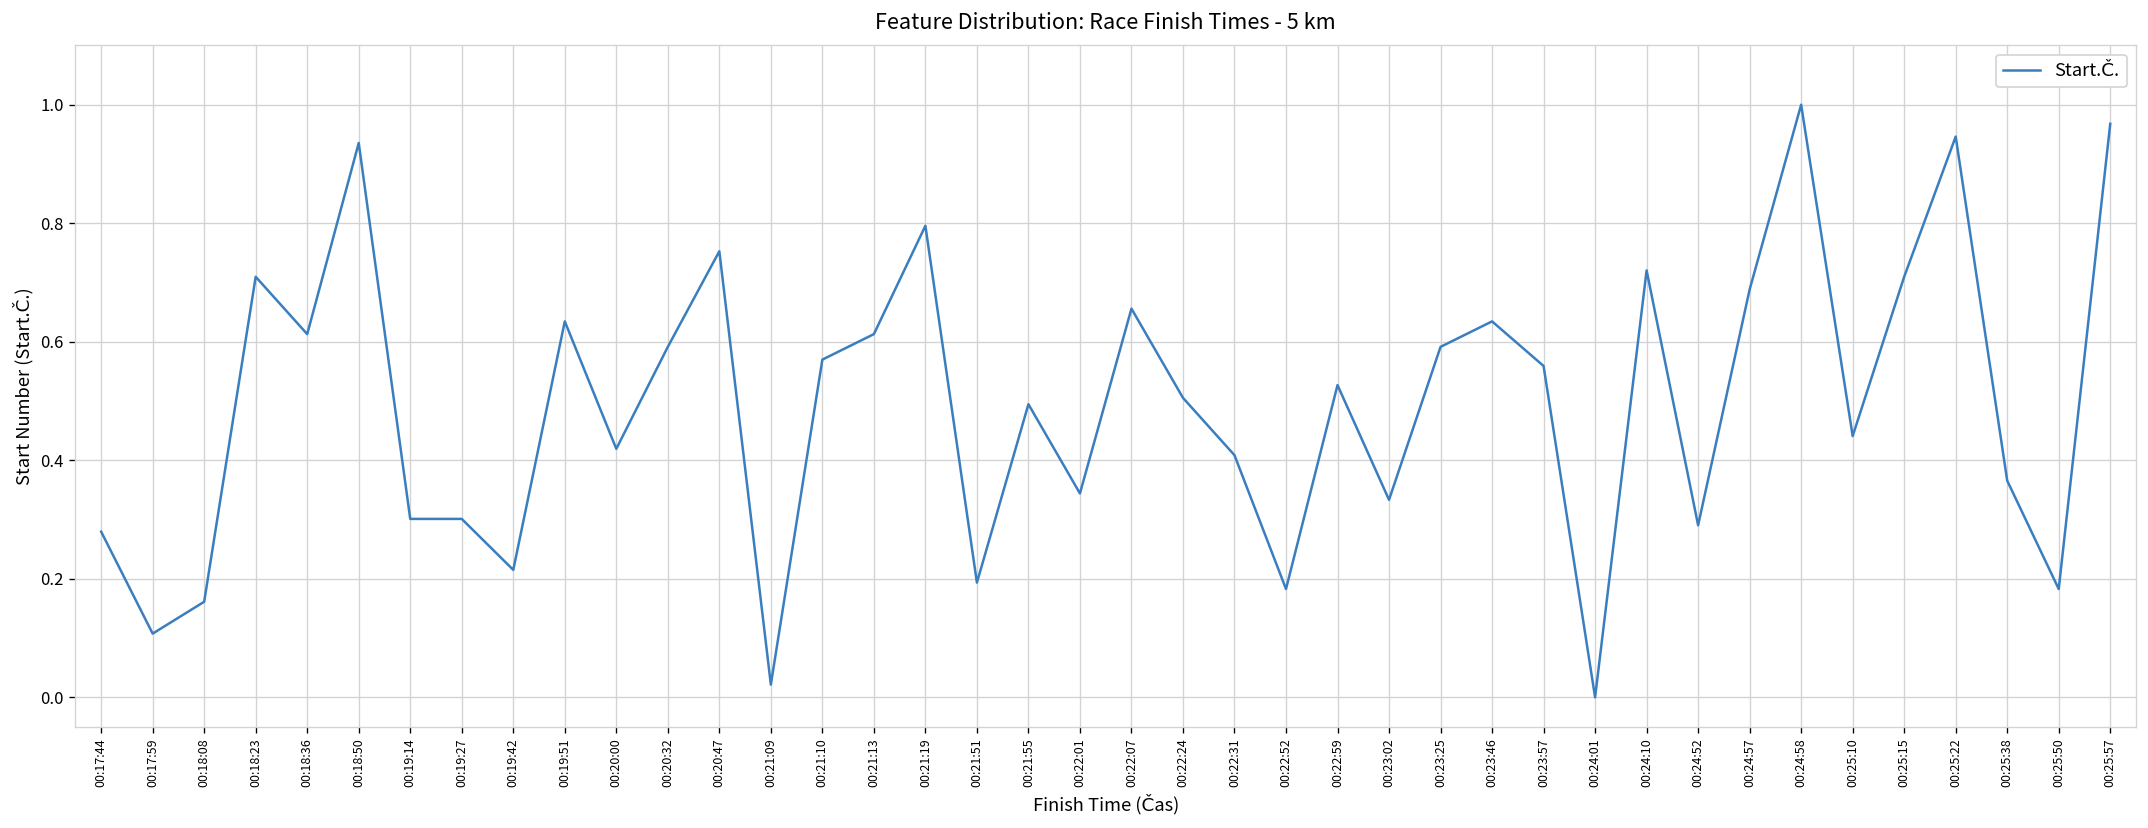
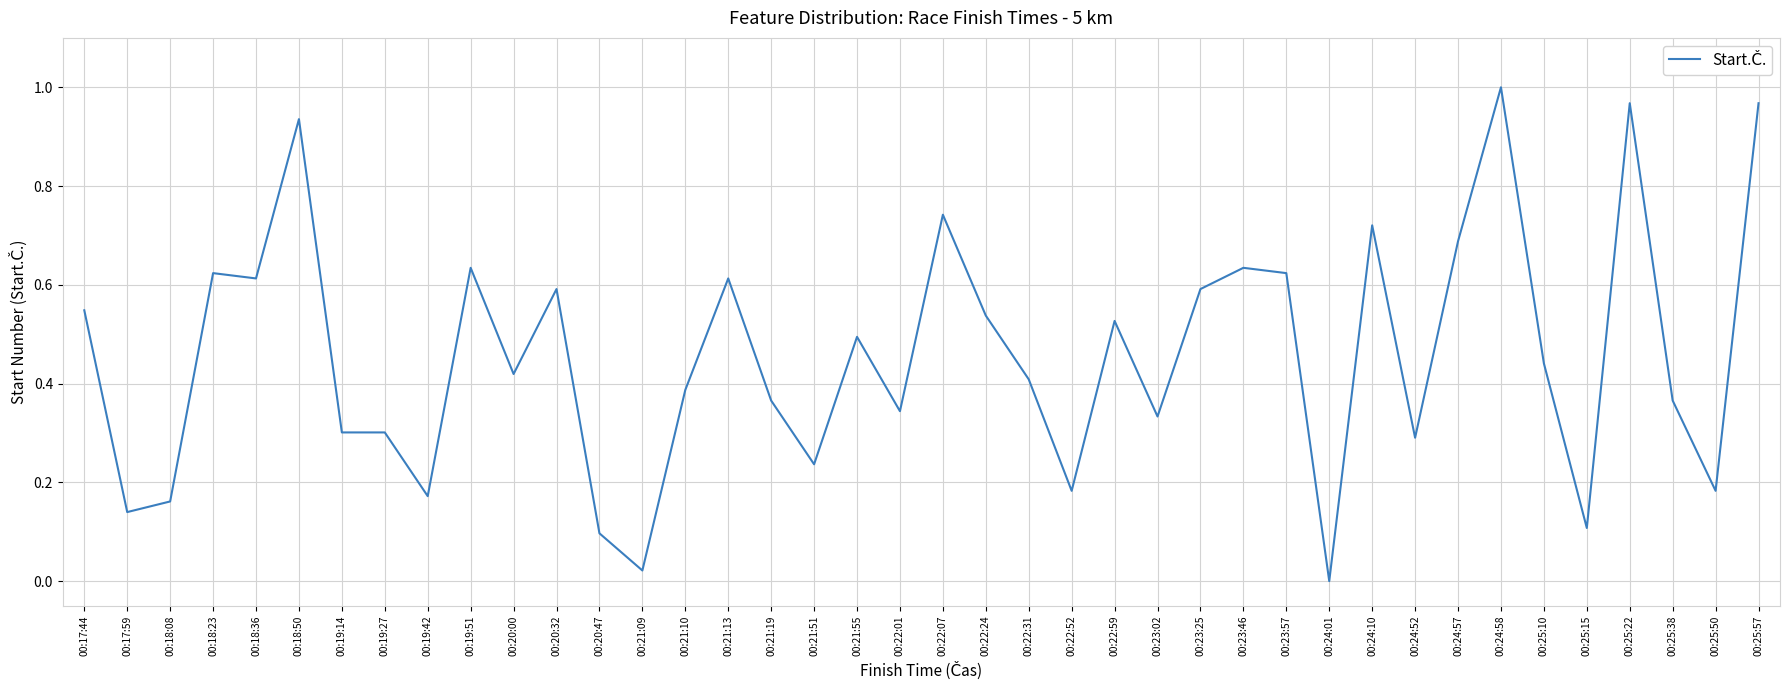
  {
-   "00:17:44": 0.28,
-   "00:17:59": 0.11,
+   "00:17:44": 0.55,
+   "00:17:59": 0.14,
    "00:18:08": 0.16,
-   "00:18:23": 0.71,
+   "00:18:23": 0.62,
    "00:18:36": 0.61,
    "00:18:50": 0.94,
    "00:19:14": 0.30,
    "00:19:27": 0.30,
-   "00:19:42": 0.22,
+   "00:19:42": 0.17,
    "00:19:51": 0.63,
    "00:20:00": 0.42,
    "00:20:32": 0.59,
-   "00:20:47": 0.75,
+   "00:20:47": 0.10,
    "00:21:09": 0.02,
-   "00:21:10": 0.57,
+   "00:21:10": 0.39,
    "00:21:13": 0.61,
-   "00:21:19": 0.80,
-   "00:21:51": 0.19,
+   "00:21:19": 0.37,
+   "00:21:51": 0.24,
    "00:21:55": 0.49,
    "00:22:01": 0.34,
-   "00:22:07": 0.66,
-   "00:22:24": 0.51,
+   "00:22:07": 0.74,
+   "00:22:24": 0.54,
    "00:22:31": 0.41,
    "00:22:52": 0.18,
    "00:22:59": 0.53,
    "00:23:02": 0.33,
    "00:23:25": 0.59,
    "00:23:46": 0.63,
-   "00:23:57": 0.56,
+   "00:23:57": 0.62,
    "00:24:01": 0.00,
    "00:24:10": 0.72,
    "00:24:52": 0.29,
    "00:24:57": 0.69,
    "00:24:58": 1.00,
    "00:25:10": 0.44,
-   "00:25:15": 0.71,
-   "00:25:22": 0.95,
+   "00:25:15": 0.11,
+   "00:25:22": 0.97,
    "00:25:38": 0.37,
    "00:25:50": 0.18,
    "00:25:57": 0.97
  }
